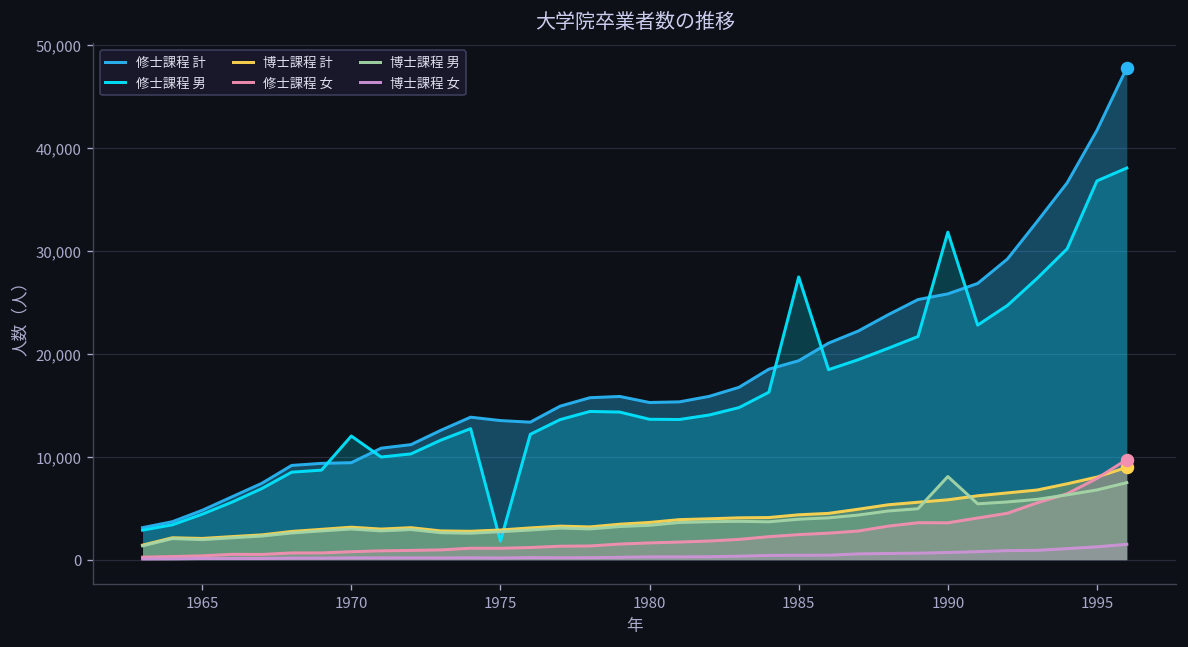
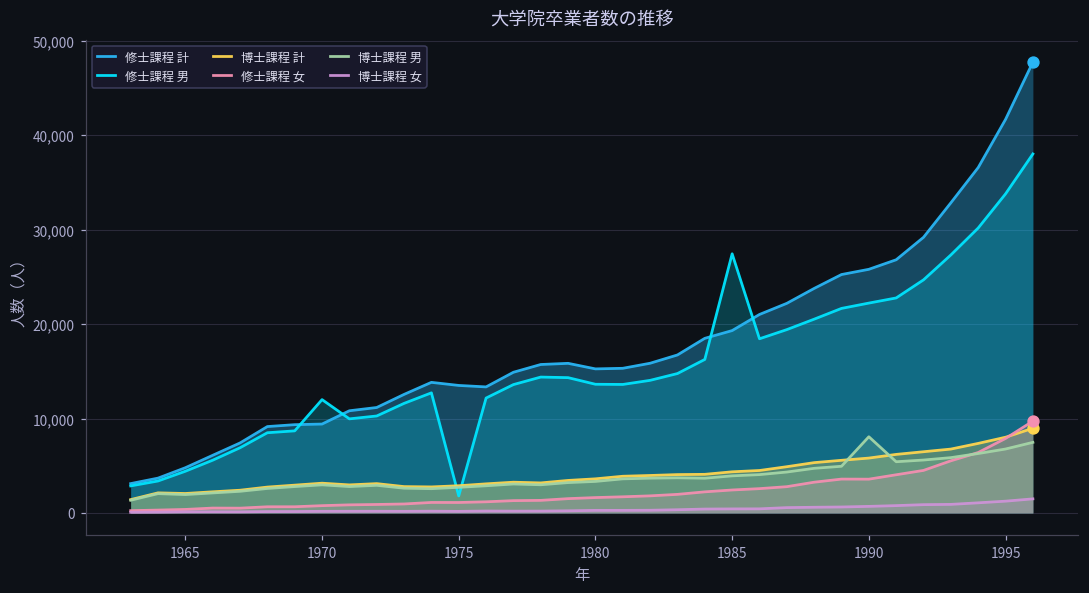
  {
    "修士課程 男": {
      "1965": "4,000",
      "1970": "12,000",
      "1975": "2,000",
      "1980": "14,000",
      "1985": "27,000",
-     "1990": "32,000",
-     "1995": "37,000"
+     "1990": "22,000",
+     "1995": "34,000"
    },
    "博士課程 男": {
      "1985": "4,000",
      "1990": "8,000",
      "1995": "7,000"
    }
  }
